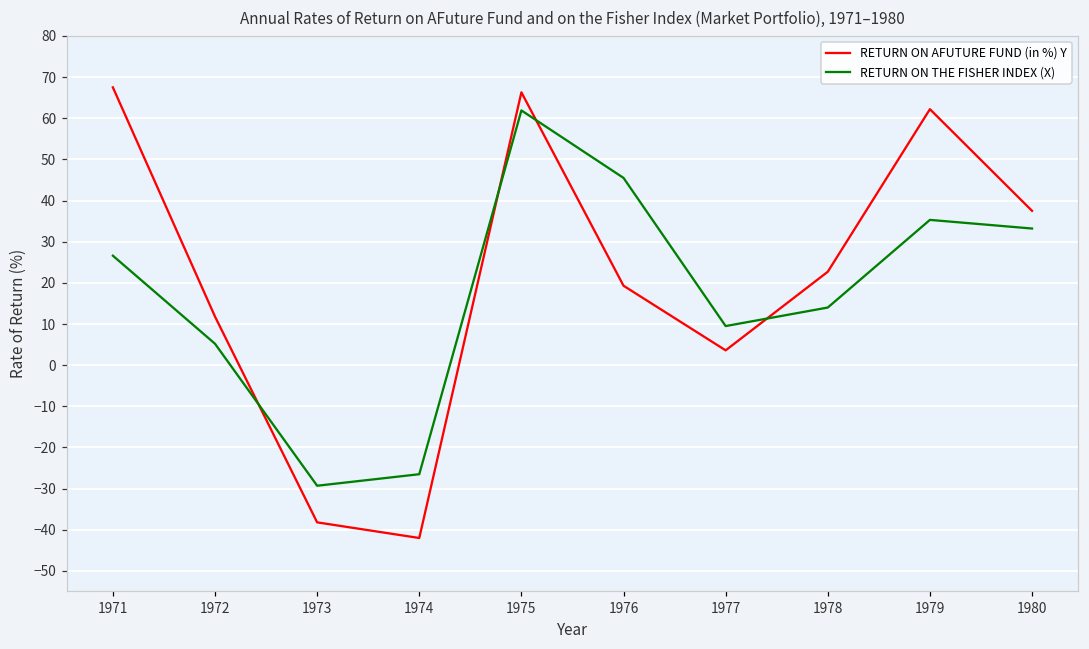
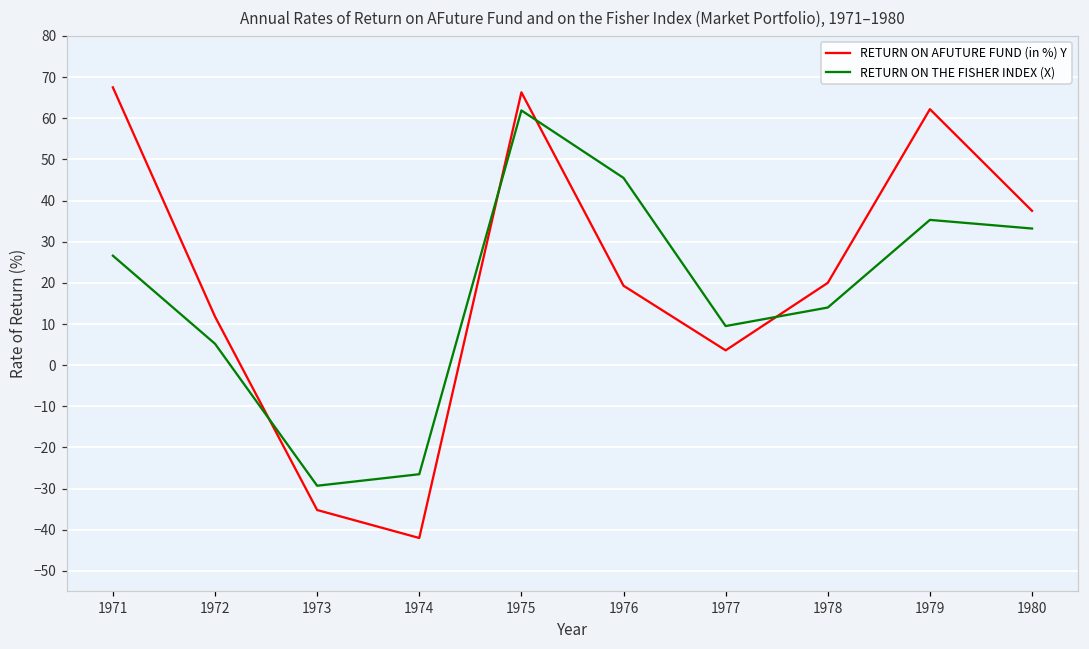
  {
    "RETURN ON AFUTURE FUND (in %) Y": {
      "1971": 68,
      "1972": 12,
-     "1973": -38,
+     "1973": -35,
      "1974": -42,
      "1975": 66,
      "1976": 19,
      "1977": 4,
-     "1978": 23,
+     "1978": 20,
      "1979": 62,
      "1980": 38
    },
    "RETURN ON THE FISHER INDEX (X)": {
      "1971": 27,
      "1972": 5,
      "1973": -29,
      "1974": -27,
      "1975": 62,
      "1976": 46,
      "1977": 10,
      "1978": 14,
      "1979": 35,
      "1980": 33
    }
  }
